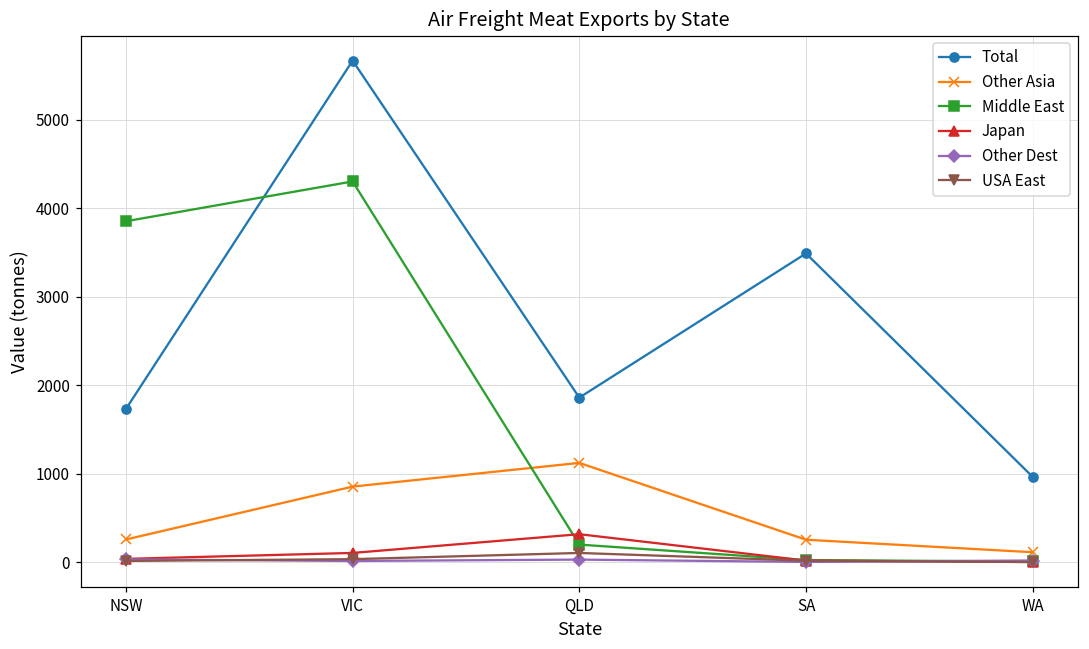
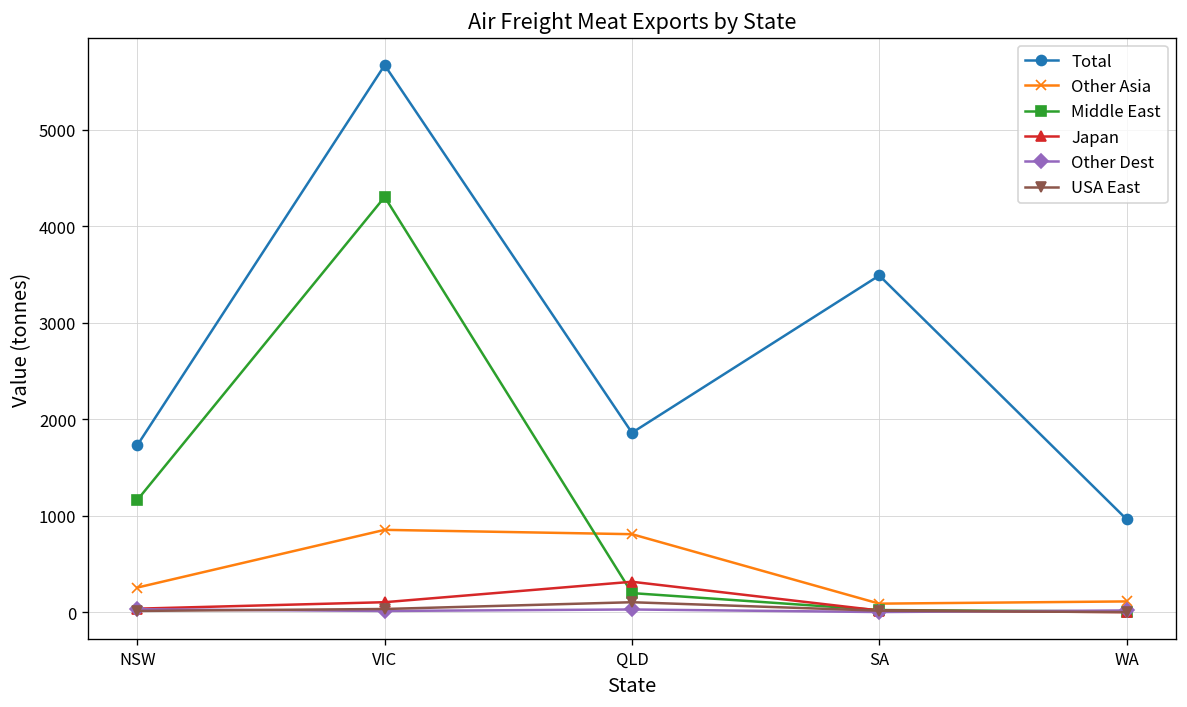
  {
    "Total": {
      "NSW": 1700,
      "VIC": 5700,
      "QLD": 1900,
      "SA": 3500,
      "WA": 1000
    },
    "Other Asia": {
      "NSW": 300,
      "VIC": 900,
-     "QLD": 1100,
-     "SA": 300,
+     "QLD": 800,
+     "SA": 100,
      "WA": 100
    },
    "Middle East": {
-     "NSW": 3900,
+     "NSW": 1200,
      "VIC": 4300,
      "QLD": 200
    },
    "Japan": {
      "VIC": 100,
      "QLD": 300
    },
    "Other Dest": {
      "QLD": 0
    },
    "USA East": {
      "QLD": 100
    }
  }
